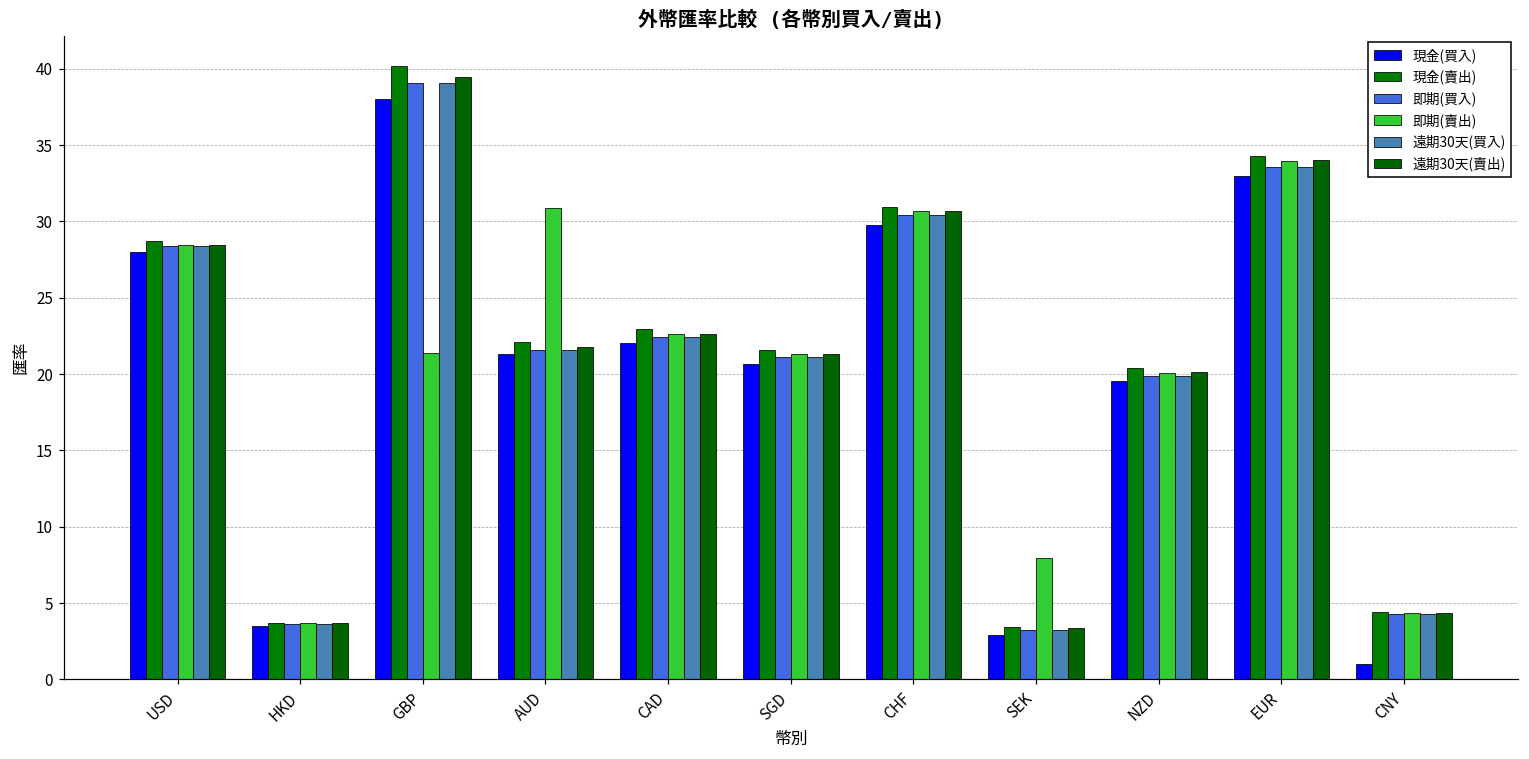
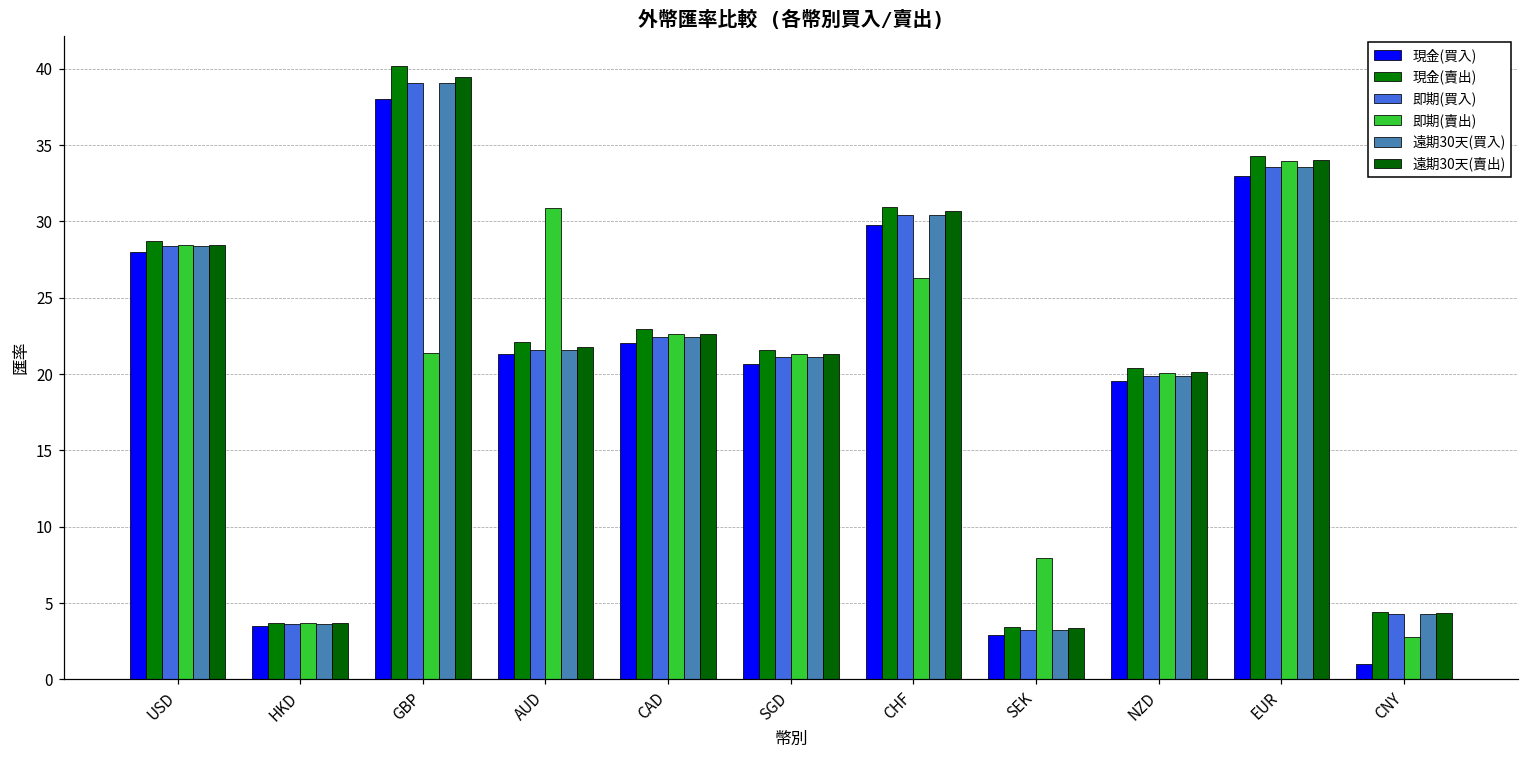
  {
    "現金(買入)": {
      "USD": 28.0,
      "HKD": 3.5,
      "GBP": 38.0,
      "AUD": 21.3,
      "CAD": 22.0,
      "SGD": 20.7,
      "CHF": 29.7,
      "SEK": 2.9,
      "NZD": 19.5,
      "EUR": 32.9,
      "CNY": 1.0
    },
    "即期(賣出)": {
      "USD": 28.5,
      "HKD": 3.7,
      "GBP": 21.4,
      "AUD": 30.9,
      "CAD": 22.6,
      "SGD": 21.3,
-     "CHF": 30.7,
+     "CHF": 26.3,
      "SEK": 8.0,
      "NZD": 20.1,
      "EUR": 34.0,
-     "CNY": 4.4
+     "CNY": 2.8
    }
  }
